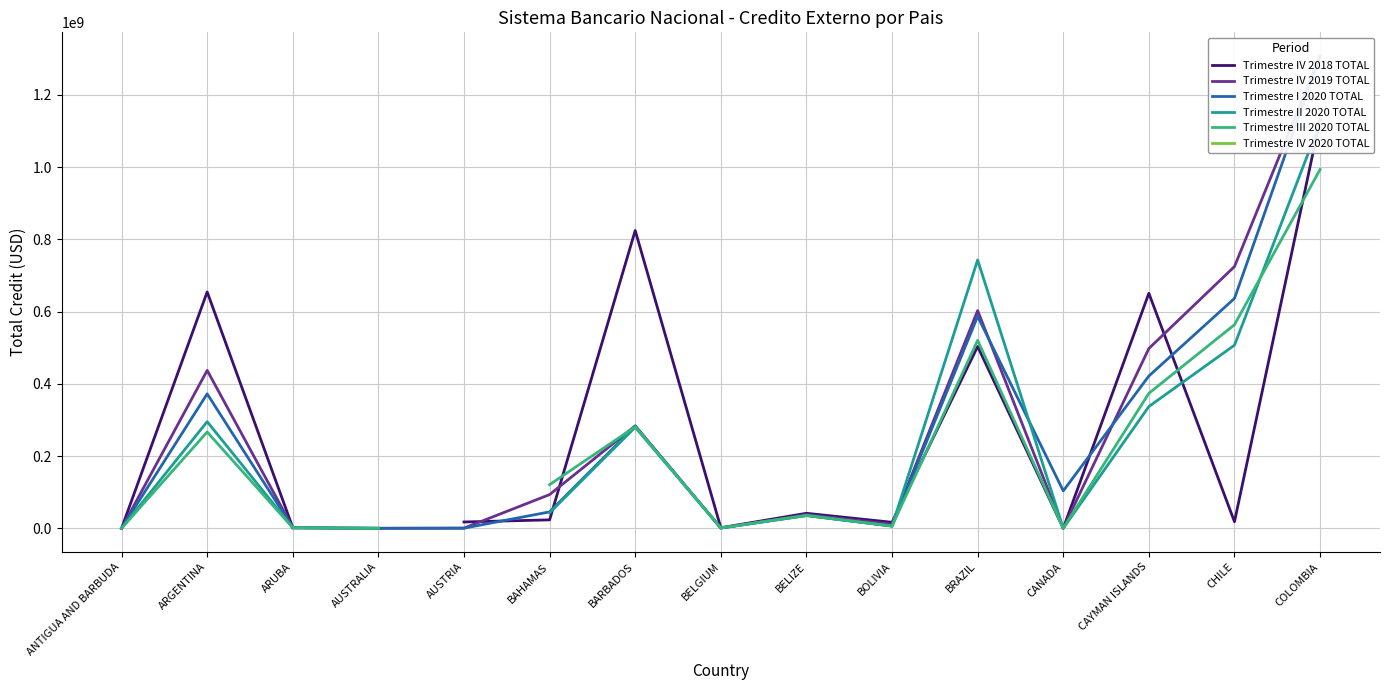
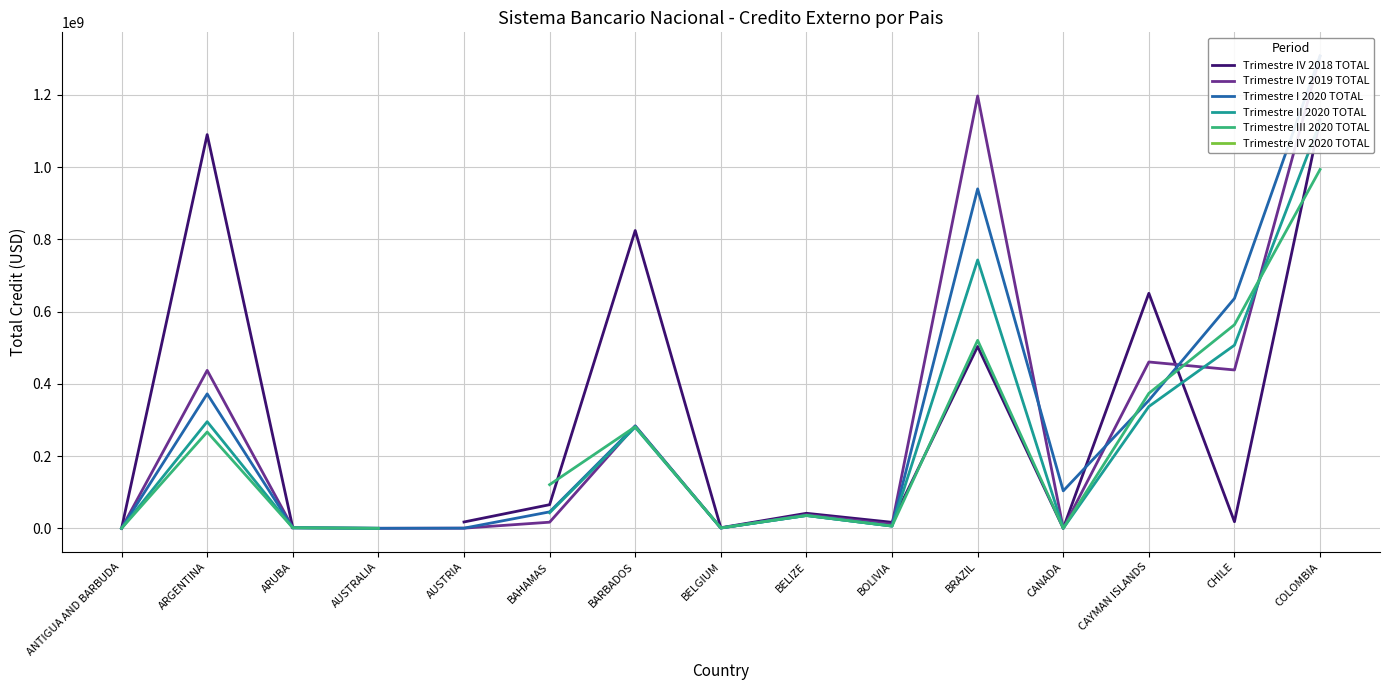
  {
    "Trimestre IV 2018 TOTAL": {
-     "ARGENTINA": 650000000,
+     "ARGENTINA": 1090000000,
      "AUSTRIA": 20000000,
-     "BAHAMAS": 20000000,
+     "BAHAMAS": 70000000,
      "BARBADOS": 820000000,
      "BRAZIL": 500000000,
      "CAYMAN ISLANDS": 650000000,
      "CHILE": 20000000
    },
    "Trimestre IV 2019 TOTAL": {
      "ARGENTINA": 440000000,
-     "BAHAMAS": 90000000,
-     "BRAZIL": 600000000,
-     "CAYMAN ISLANDS": 500000000,
-     "CHILE": 720000000
+     "BAHAMAS": 20000000,
+     "BRAZIL": 1200000000,
+     "CAYMAN ISLANDS": 460000000,
+     "CHILE": 440000000
    },
    "Trimestre I 2020 TOTAL": {
      "ARGENTINA": 370000000,
-     "BRAZIL": 590000000,
+     "BRAZIL": 940000000,
      "CANADA": 100000000,
-     "CAYMAN ISLANDS": 420000000,
+     "CAYMAN ISLANDS": 350000000,
      "CHILE": 640000000
    }
  }
